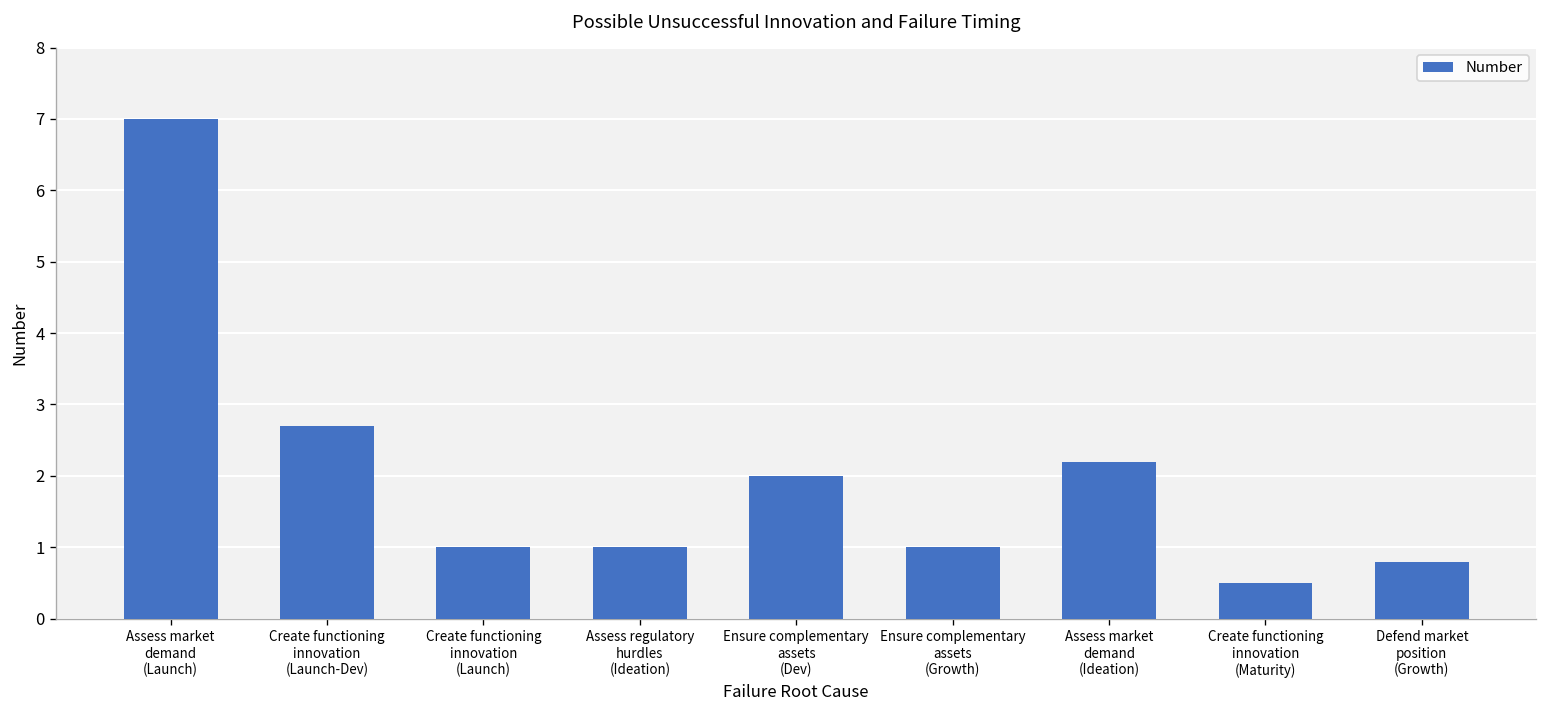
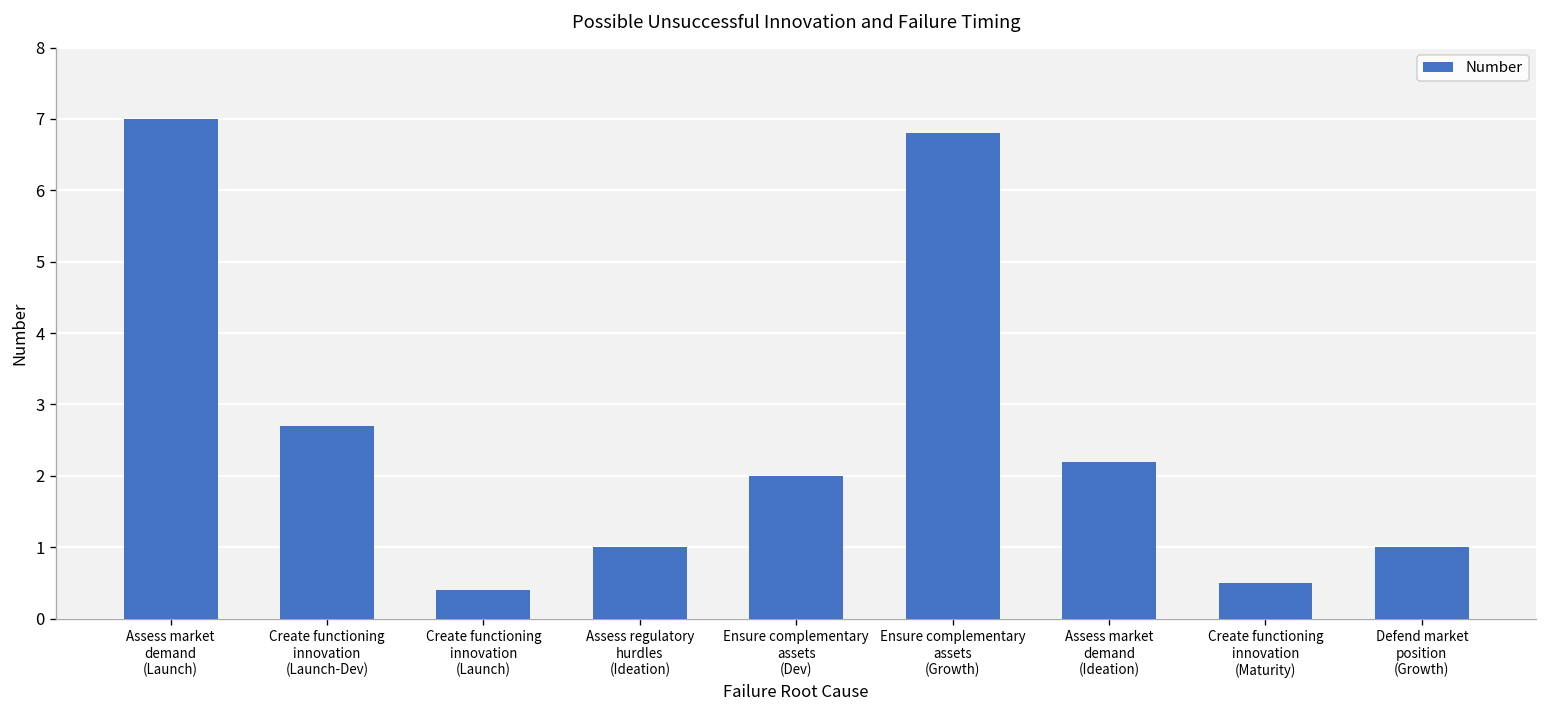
  {
    "Assess market demand (Launch)": 7.0,
    "Create functioning innovation (Launch-Dev)": 2.7,
-   "Create functioning innovation (Launch)": 1.0,
+   "Create functioning innovation (Launch)": 0.4,
    "Assess regulatory hurdles (Ideation)": 1.0,
    "Ensure complementary assets (Dev)": 2.0,
-   "Ensure complementary assets (Growth)": 1.0,
+   "Ensure complementary assets (Growth)": 6.8,
    "Assess market demand (Ideation)": 2.2,
    "Create functioning innovation (Maturity)": 0.5,
-   "Defend market position (Growth)": 0.8
+   "Defend market position (Growth)": 1.0
  }
